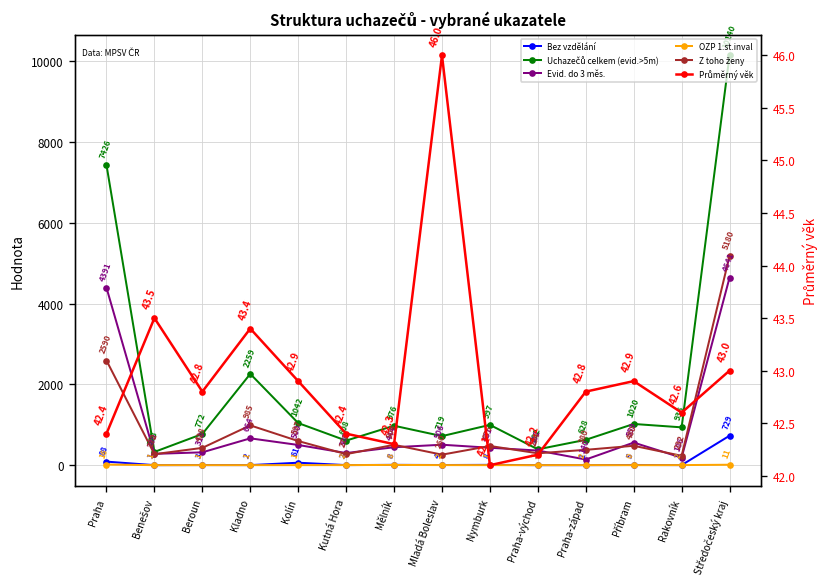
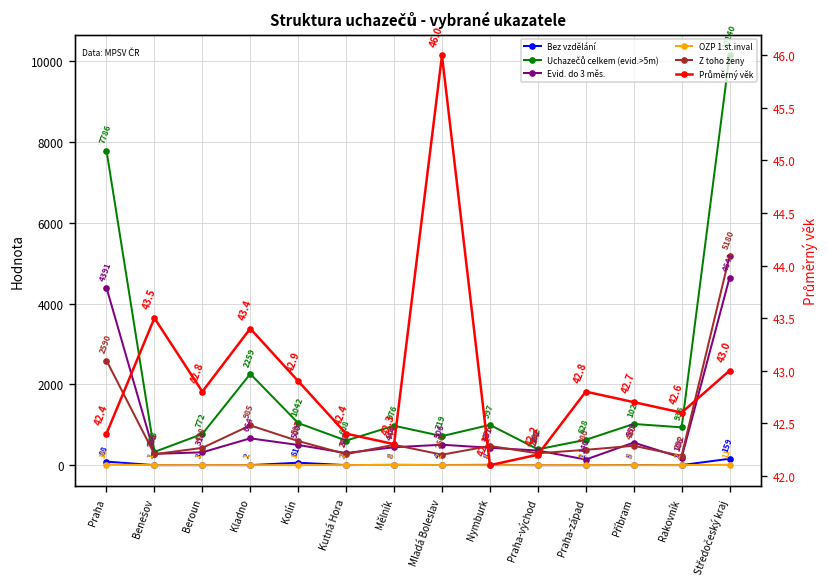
  {
    "Bez vzdělání": {
-     "Středočeský kraj": 729
+     "Středočeský kraj": 159
    },
    "Uchazečů celkem (evid.>5m)": {
-     "Praha": 7426,
+     "Praha": 7786,
      "Kladno": 2259,
      "Kolín": 1042,
      "Nymburk": 997,
      "Příbram": 1020
    },
    "Evid. do 3 měs.": {
      "Praha": 4391
    },
    "OZP 1.st.inval": {
      "Středočeský kraj": 11
    },
    "Z toho ženy": {
      "Praha": 2590,
      "Středočeský kraj": 5180
    },
    "Průměrný věk": {
      "Praha": 42.4,
      "Benešov": 43.5,
      "Beroun": 42.8,
      "Kladno": 43.4,
      "Kolín": 42.9,
      "Mladá Boleslav": 46.0,
      "Praha-západ": 42.8,
-     "Příbram": 42.9,
+     "Příbram": 42.7,
      "Rakovník": 42.6,
      "Středočeský kraj": 43.0
    }
  }
